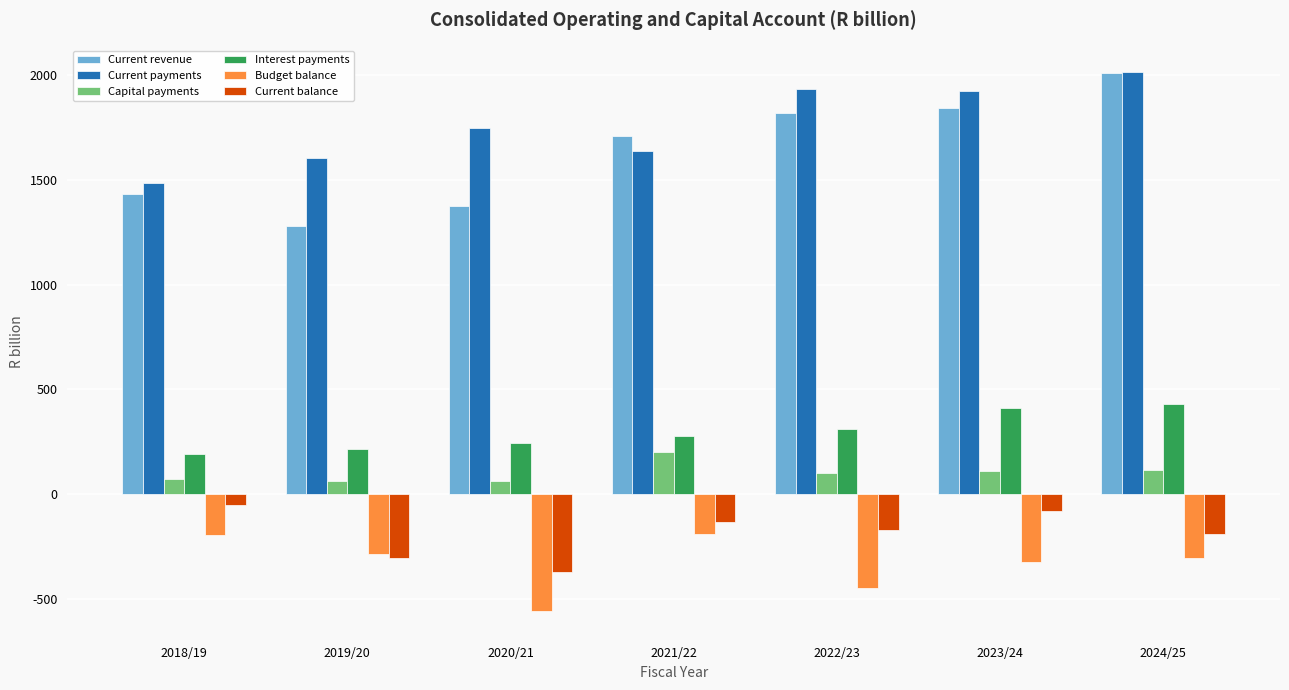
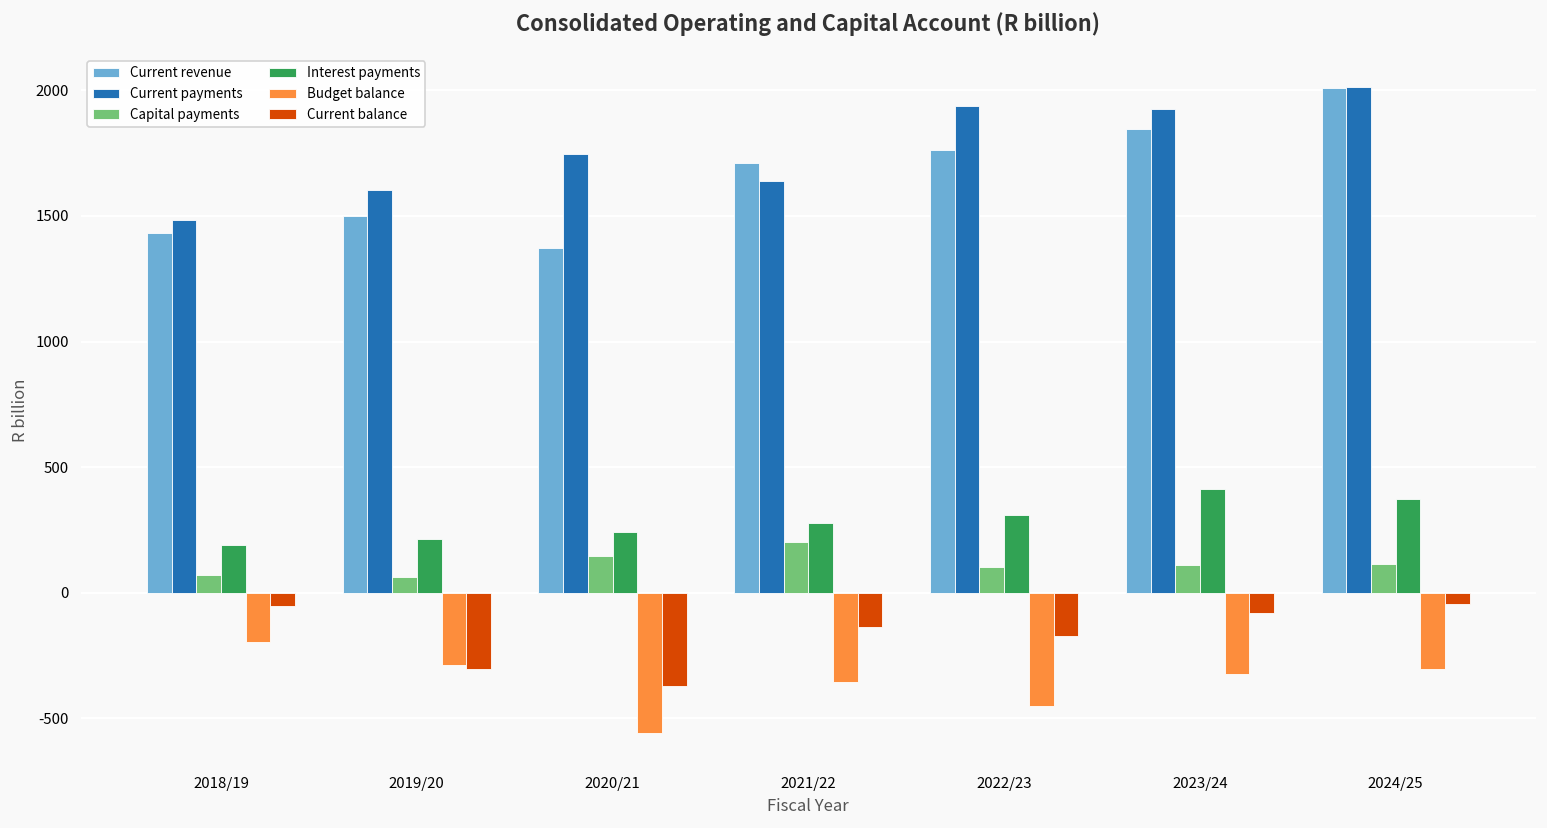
  {
    "Current revenue": {
      "2018/19": 1430,
-     "2019/20": 1280,
+     "2019/20": 1500,
      "2020/21": 1370,
      "2021/22": 1710,
-     "2022/23": 1820,
+     "2022/23": 1760,
      "2023/24": 1840,
      "2024/25": 2010
    },
    "Current payments": {
      "2018/19": 1480,
      "2019/20": 1600,
      "2020/21": 1750,
      "2021/22": 1640,
      "2022/23": 1940,
      "2023/24": 1930,
      "2024/25": 2010
    },
    "Capital payments": {
      "2018/19": 70,
      "2019/20": 60,
-     "2020/21": 60,
+     "2020/21": 150,
      "2021/22": 200,
      "2022/23": 100,
      "2023/24": 110,
      "2024/25": 120
    },
    "Interest payments": {
      "2018/19": 190,
      "2019/20": 210,
      "2020/21": 240,
      "2021/22": 280,
      "2022/23": 310,
      "2023/24": 410,
-     "2024/25": 430
+     "2024/25": 370
    },
    "Budget balance": {
      "2018/19": -190,
      "2019/20": -290,
      "2020/21": -560,
-     "2021/22": -190,
+     "2021/22": -360,
      "2022/23": -450,
      "2023/24": -320,
      "2024/25": -300
    },
    "Current balance": {
      "2018/19": -50,
      "2019/20": -310,
      "2020/21": -370,
      "2021/22": -140,
      "2022/23": -170,
      "2023/24": -80,
-     "2024/25": -190
+     "2024/25": -40
    }
  }
